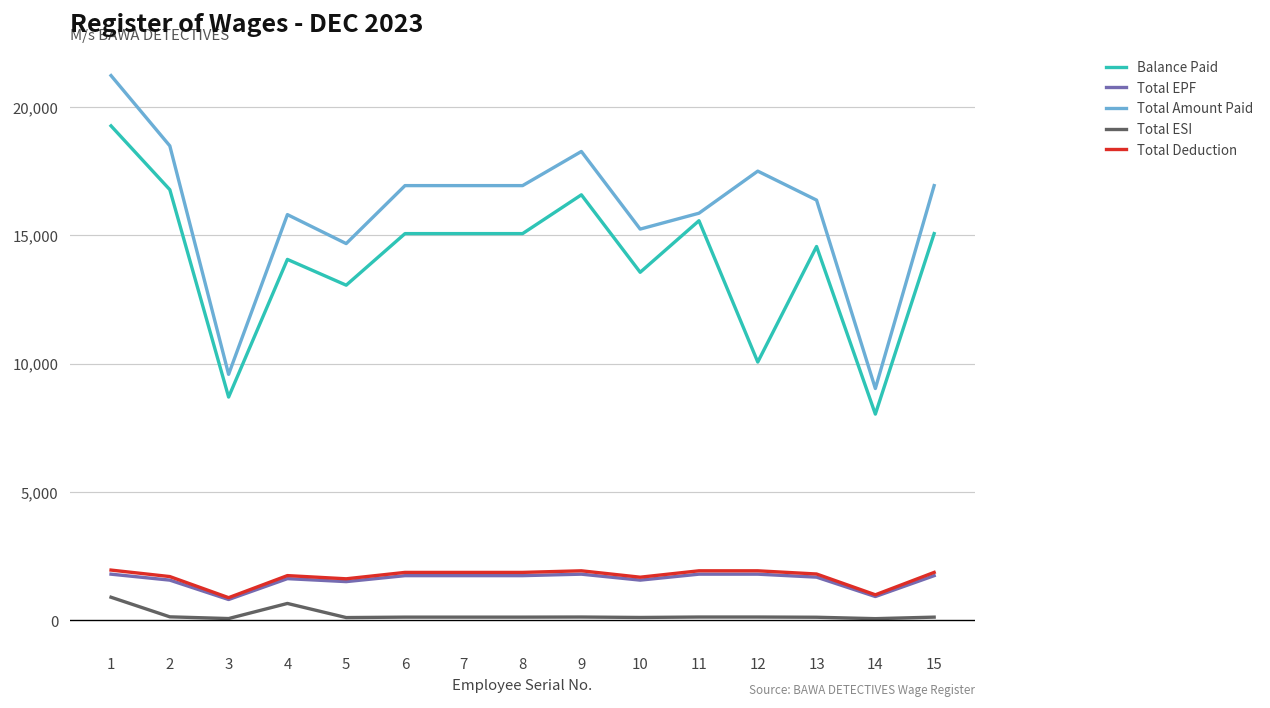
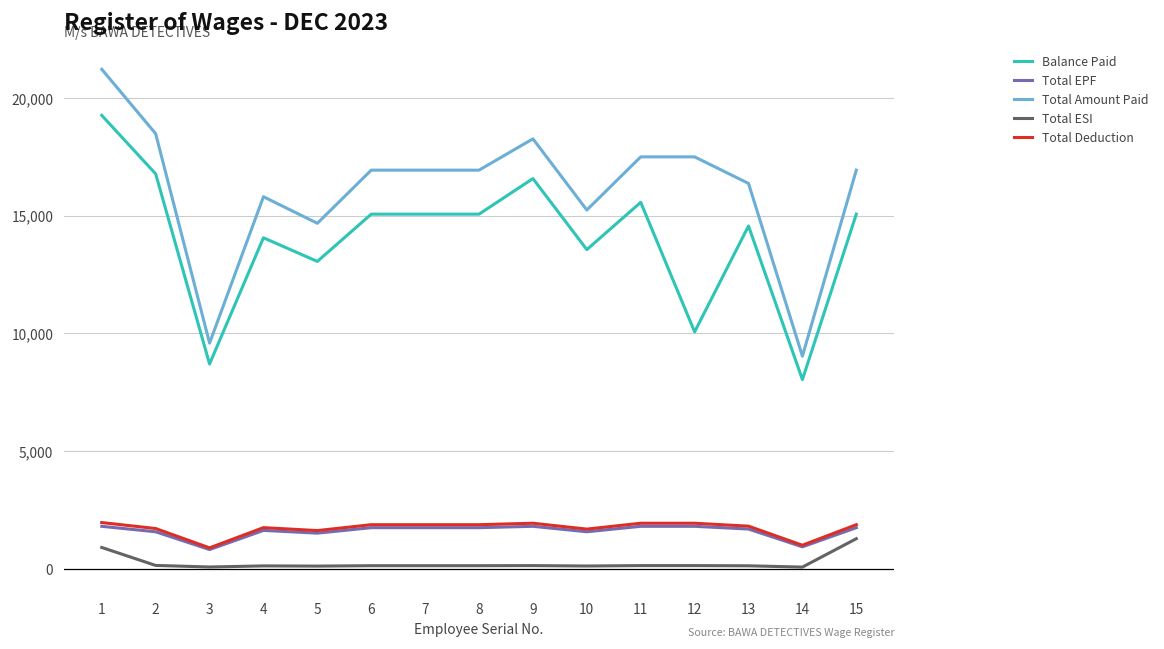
  {
    "Balance Paid": {
      "1": "19,300",
      "2": "16,800",
      "3": "8,700",
      "4": "14,100",
      "5": "13,100",
      "6": "15,100",
      "7": "15,100",
      "8": "15,100",
      "9": "16,600",
      "10": "13,600",
      "11": "15,600",
      "12": "10,100",
      "13": "14,600",
      "14": "8,000",
      "15": "15,100"
    },
    "Total EPF": {
      "1": "1,800",
      "2": "1,600",
      "6": "1,700",
      "7": "1,700",
      "8": "1,700",
      "9": "1,800",
      "11": "1,800",
      "12": "1,800",
      "13": "1,700",
      "15": "1,700"
    },
    "Total Amount Paid": {
      "1": "21,200",
      "2": "18,500",
      "3": "9,600",
      "4": "15,800",
      "5": "14,700",
      "6": "16,900",
      "7": "16,900",
      "8": "16,900",
      "9": "18,300",
      "10": "15,200",
-     "11": "15,900",
+     "11": "17,500",
      "12": "17,500",
      "13": "16,400",
      "14": "9,000",
      "15": "16,900"
    },
    "Total ESI": {
      "1": "900",
      "2": "100",
      "3": "100",
-     "4": "700",
+     "4": "100",
      "5": "100",
      "6": "100",
      "7": "100",
      "8": "100",
      "9": "100",
      "10": "100",
      "11": "100",
      "12": "100",
      "13": "100",
      "14": "100",
-     "15": "100"
+     "15": "1,300"
    },
    "Total Deduction": {
      "1": "2,000",
      "2": "1,700",
      "6": "1,900",
      "7": "1,900",
      "8": "1,900",
      "9": "1,900",
      "11": "1,900",
      "12": "1,900",
      "13": "1,800",
      "15": "1,900"
    }
  }
